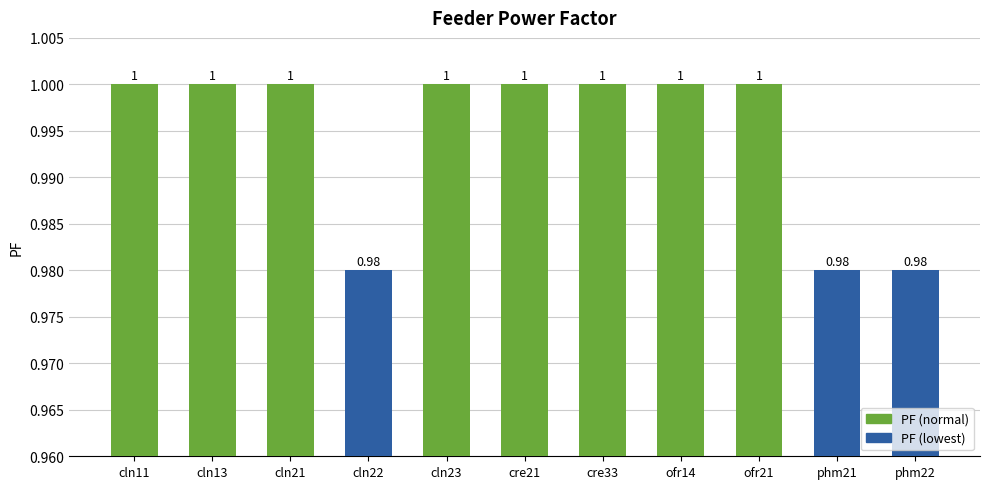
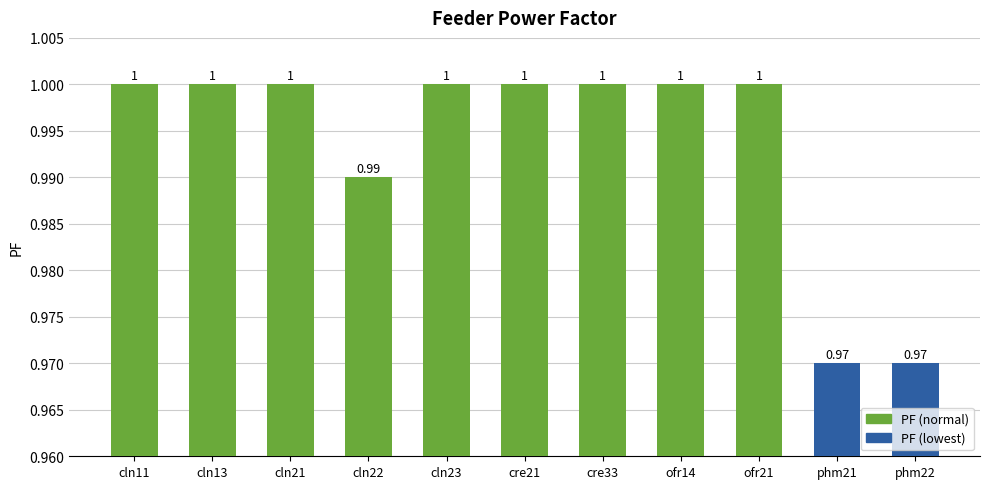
  {
    "cln11": 1,
    "cln13": 1,
    "cln21": 1,
-   "cln22": 0.98,
+   "cln22": 0.99,
    "cln23": 1,
    "cre21": 1,
    "cre33": 1,
    "ofr14": 1,
    "ofr21": 1,
-   "phm21": 0.98,
-   "phm22": 0.98
+   "phm21": 0.97,
+   "phm22": 0.97
  }
